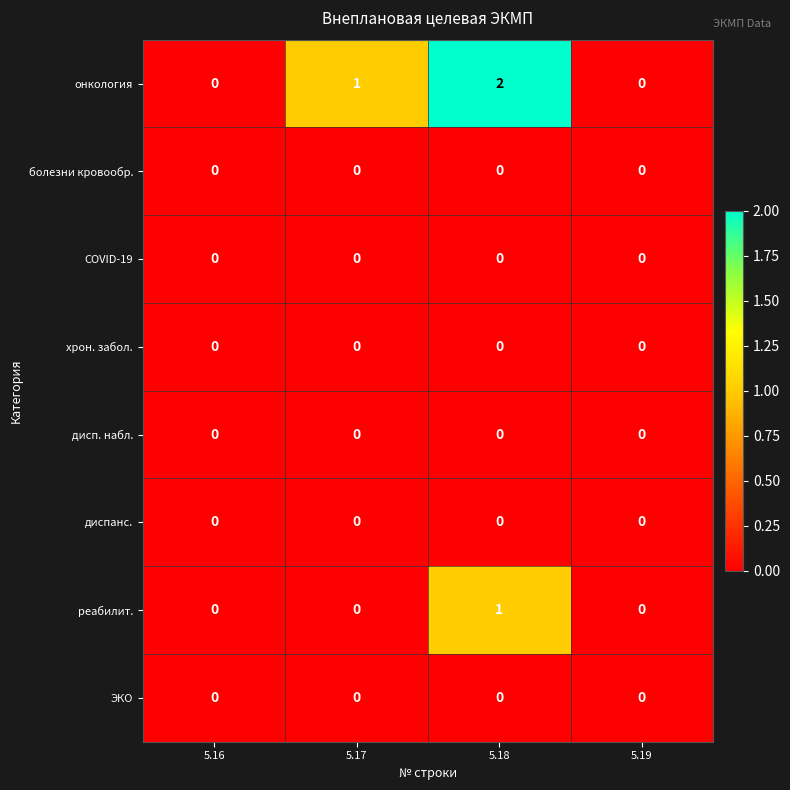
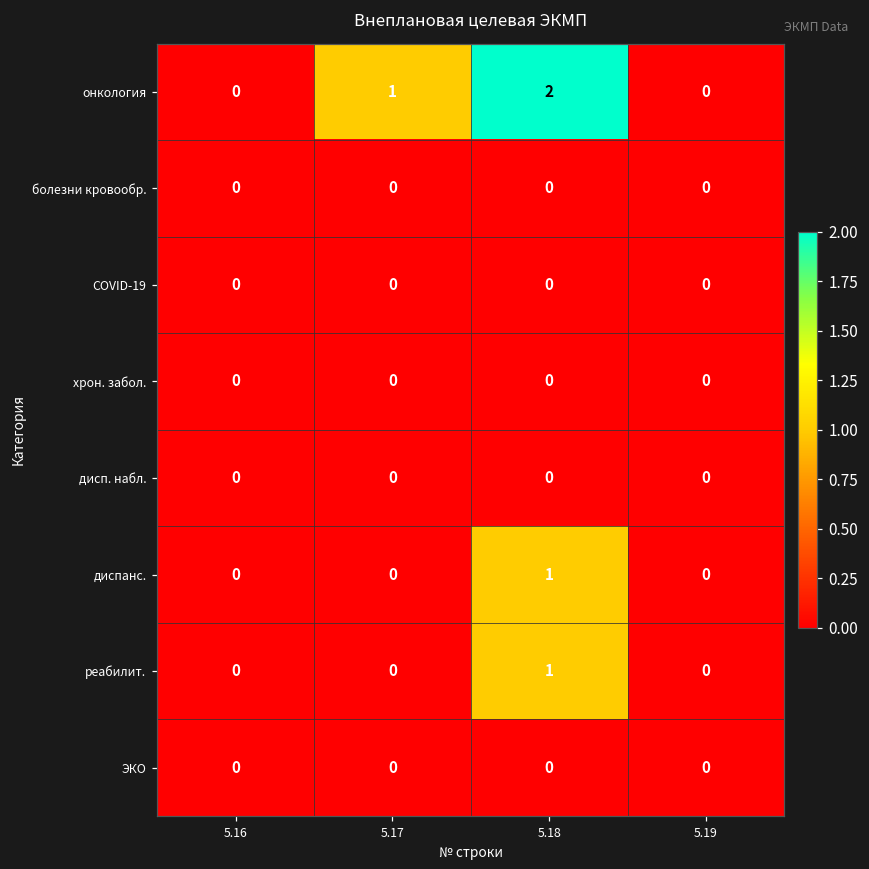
  {
    "онкология": {
      "5.16": 0,
      "5.17": 1,
      "5.18": 2,
      "5.19": 0
    },
    "болезни кровообр.": {
      "5.16": 0,
      "5.17": 0,
      "5.18": 0,
      "5.19": 0
    },
    "COVID-19": {
      "5.16": 0,
      "5.17": 0,
      "5.18": 0,
      "5.19": 0
    },
    "хрон. забол.": {
      "5.16": 0,
      "5.17": 0,
      "5.18": 0,
      "5.19": 0
    },
    "дисп. набл.": {
      "5.16": 0,
      "5.17": 0,
      "5.18": 0,
      "5.19": 0
    },
    "диспанс.": {
      "5.16": 0,
      "5.17": 0,
-     "5.18": 0,
+     "5.18": 1,
      "5.19": 0
    },
    "реабилит.": {
      "5.16": 0,
      "5.17": 0,
      "5.18": 1,
      "5.19": 0
    },
    "ЭКО": {
      "5.16": 0,
      "5.17": 0,
      "5.18": 0,
      "5.19": 0
    }
  }
